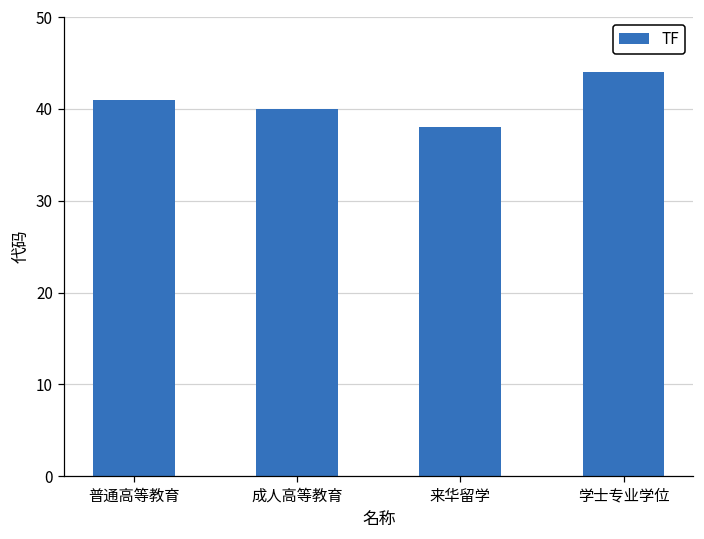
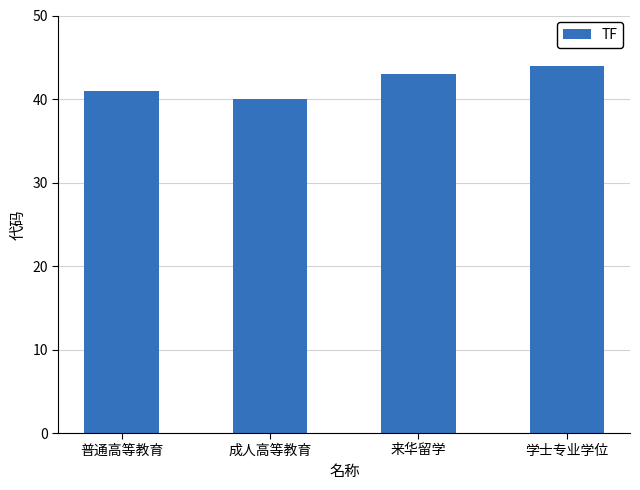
  {
    "普通高等教育": 41,
    "成人高等教育": 40,
-   "来华留学": 38,
+   "来华留学": 43,
    "学士专业学位": 44
  }
